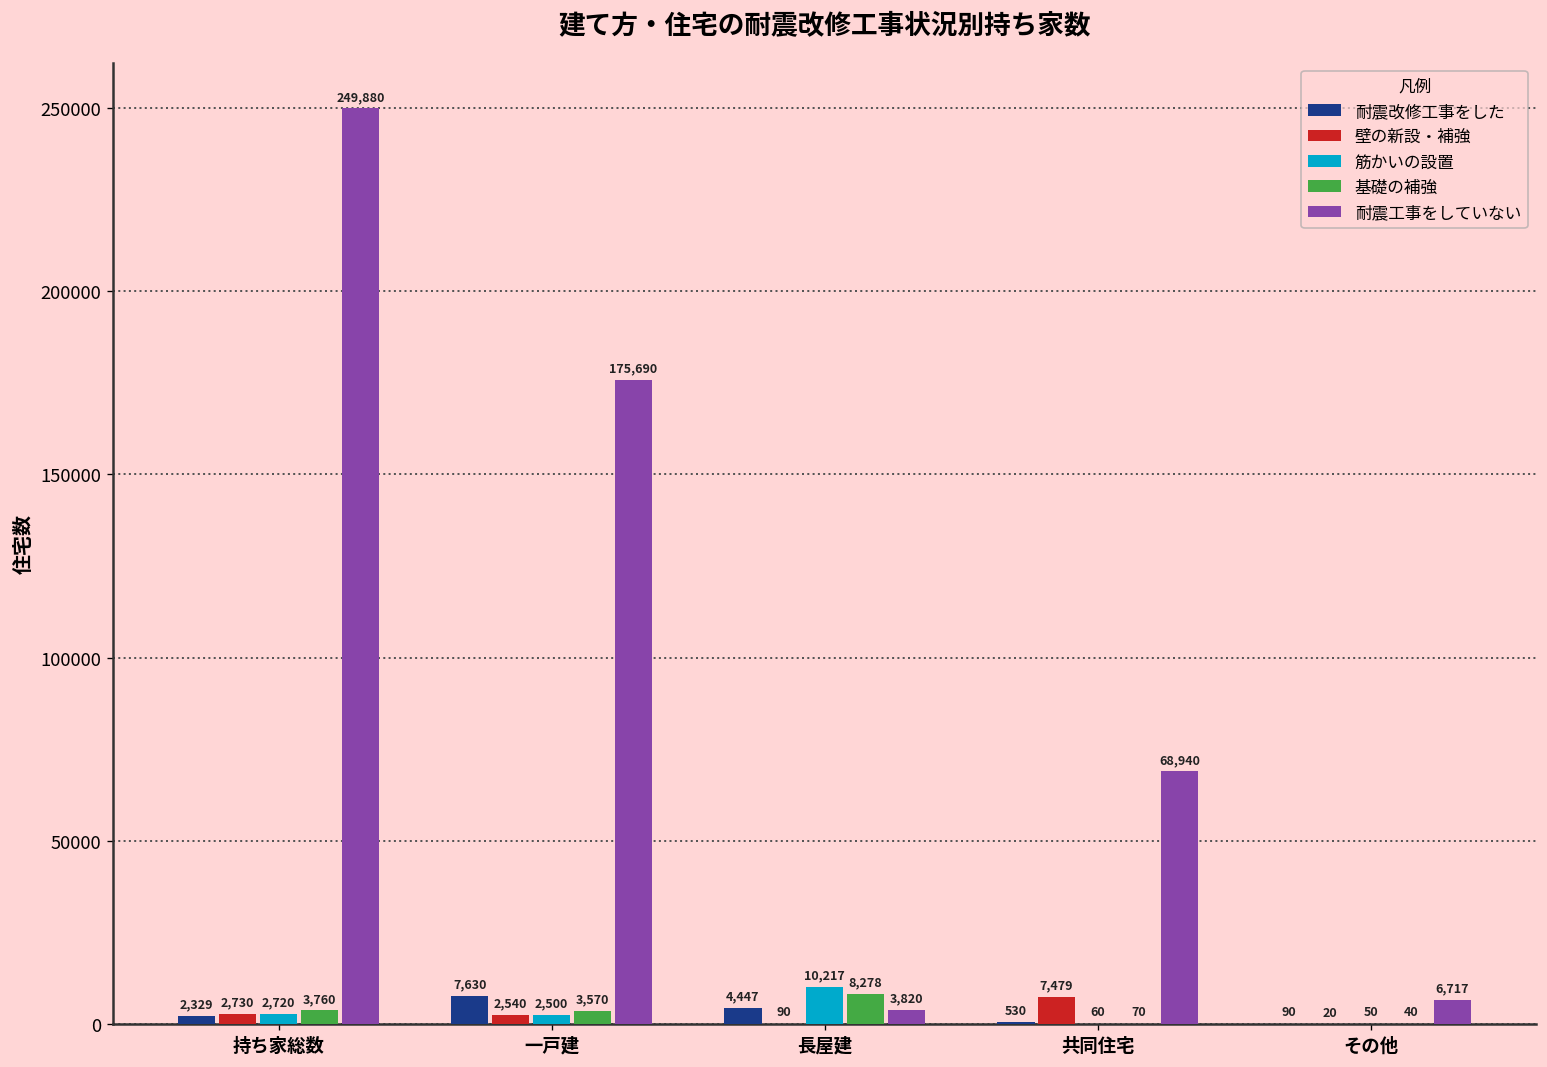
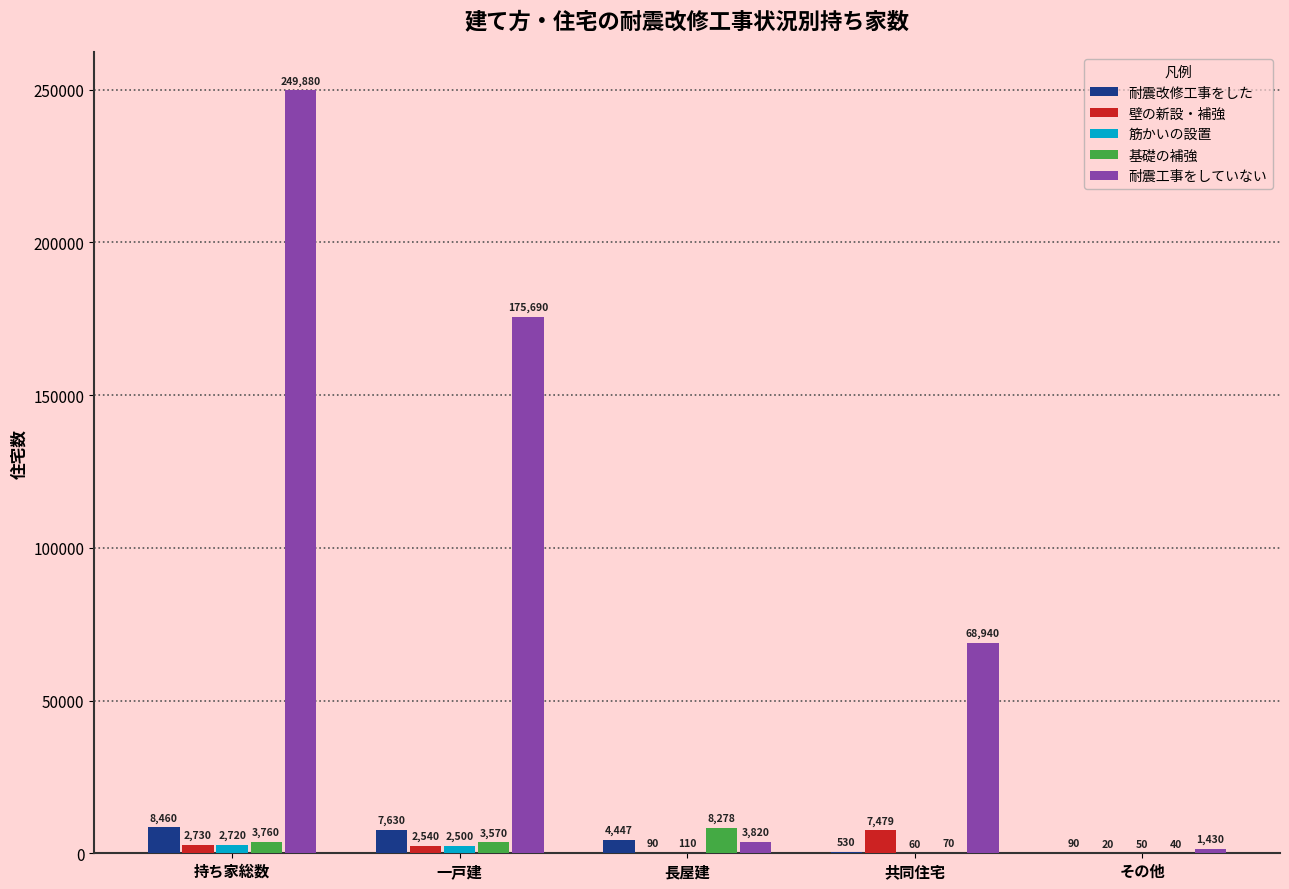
  {
    "耐震改修工事をした": {
-     "持ち家総数": "2,329",
+     "持ち家総数": "8,460",
      "一戸建": "7,630",
      "長屋建": "4,447",
      "共同住宅": "530",
      "その他": "90"
    },
    "壁の新設・補強": {
      "持ち家総数": "2,730",
      "一戸建": "2,540",
      "長屋建": "90",
      "共同住宅": "7,479",
      "その他": "20"
    },
    "筋かいの設置": {
      "持ち家総数": "2,720",
      "一戸建": "2,500",
-     "長屋建": "10,217",
+     "長屋建": "110",
      "共同住宅": "60",
      "その他": "50"
    },
    "基礎の補強": {
      "持ち家総数": "3,760",
      "一戸建": "3,570",
      "長屋建": "8,278",
      "共同住宅": "70",
      "その他": "40"
    },
    "耐震工事をしていない": {
      "持ち家総数": "249,880",
      "一戸建": "175,690",
      "長屋建": "3,820",
      "共同住宅": "68,940",
-     "その他": "6,717"
+     "その他": "1,430"
    }
  }
